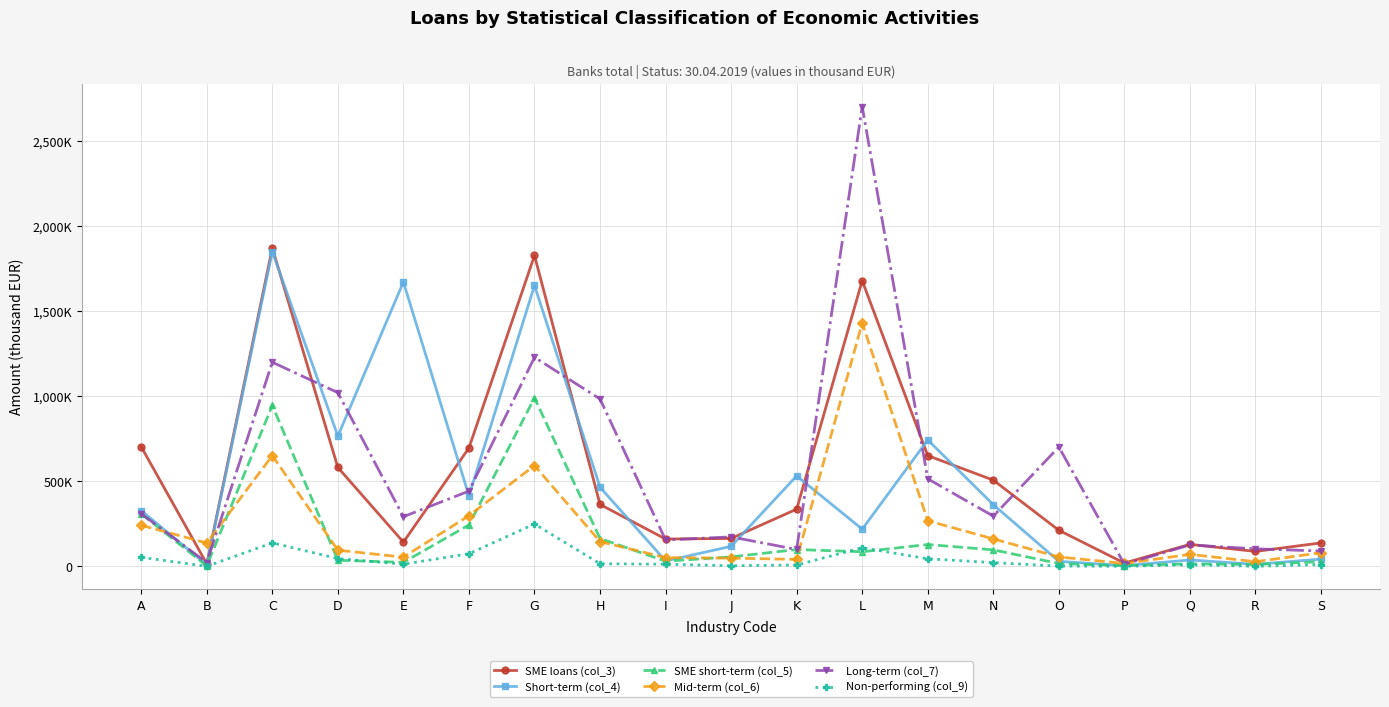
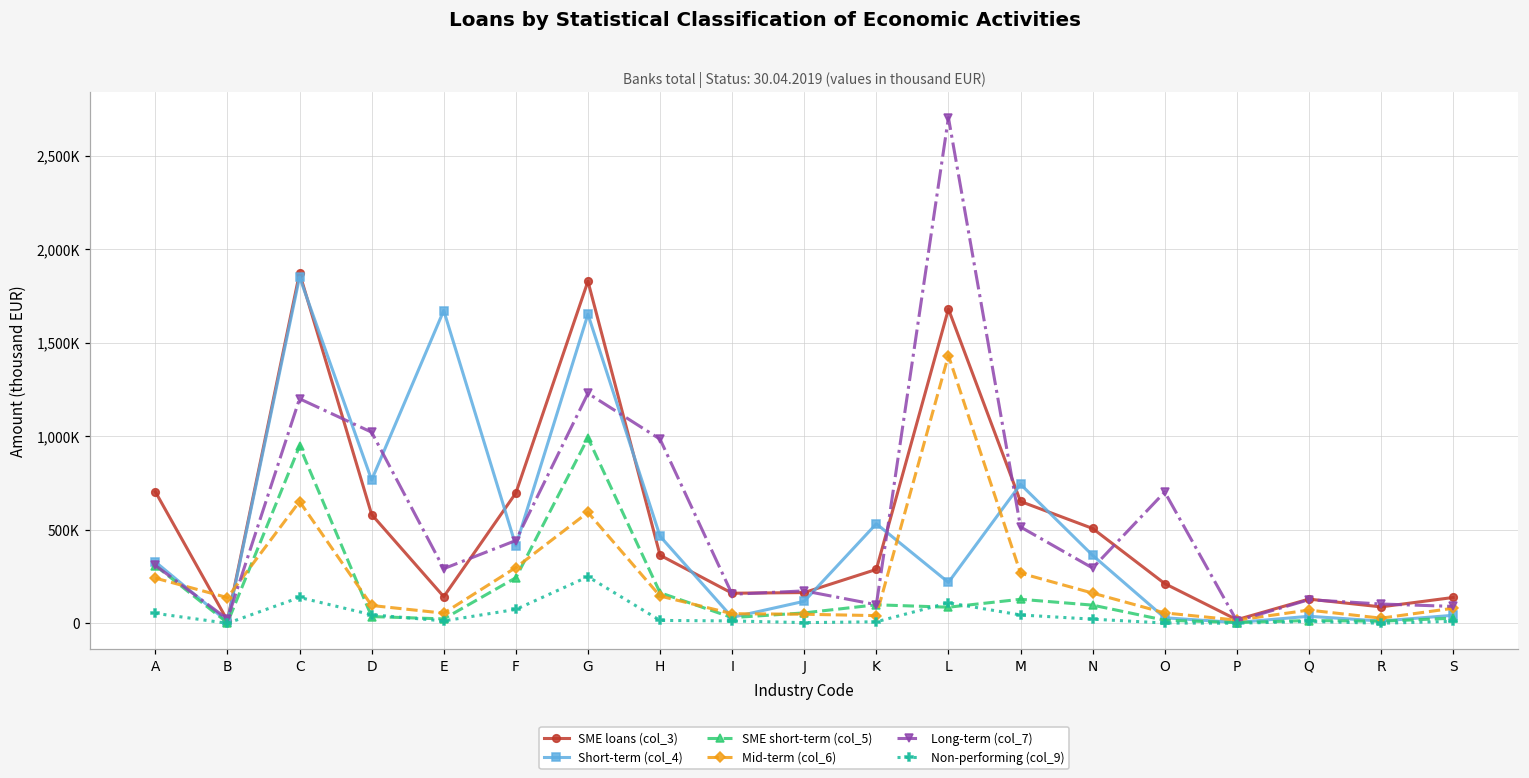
  {
    "SME loans (col_3)": {
      "A": "700,000",
      "C": "1,870,000",
      "D": "580,000",
      "E": "140,000",
      "F": "700,000",
      "G": "1,830,000",
      "H": "360,000",
-     "K": "340,000",
+     "K": "290,000",
      "L": "1,680,000",
      "M": "650,000",
      "N": "510,000",
      "O": "210,000",
      "R": "90,000",
      "S": "140,000"
    },
    "Short-term (col_4)": {
      "A": "330,000",
      "C": "1,850,000",
      "D": "770,000",
      "E": "1,670,000",
      "F": "410,000",
      "G": "1,650,000",
      "H": "470,000",
      "J": "120,000",
      "K": "530,000",
      "L": "220,000",
      "M": "740,000",
      "N": "360,000",
      "Q": "40,000",
      "S": "40,000"
    },
    "Mid-term (col_6)": {
      "A": "240,000",
      "B": "140,000",
      "C": "650,000",
      "D": "100,000",
      "E": "50,000",
      "F": "300,000",
      "G": "590,000",
      "H": "150,000",
      "I": "50,000",
      "K": "40,000",
      "L": "1,430,000",
      "M": "270,000",
      "N": "160,000",
      "O": "60,000",
      "Q": "70,000",
      "R": "30,000"
    },
    "Long-term (col_7)": {
      "C": "1,200,000",
      "D": "1,020,000",
      "E": "290,000",
      "F": "440,000",
      "G": "1,230,000",
      "H": "980,000",
      "L": "2,700,000",
      "M": "520,000",
      "N": "300,000",
      "O": "700,000",
      "R": "100,000"
    }
  }
